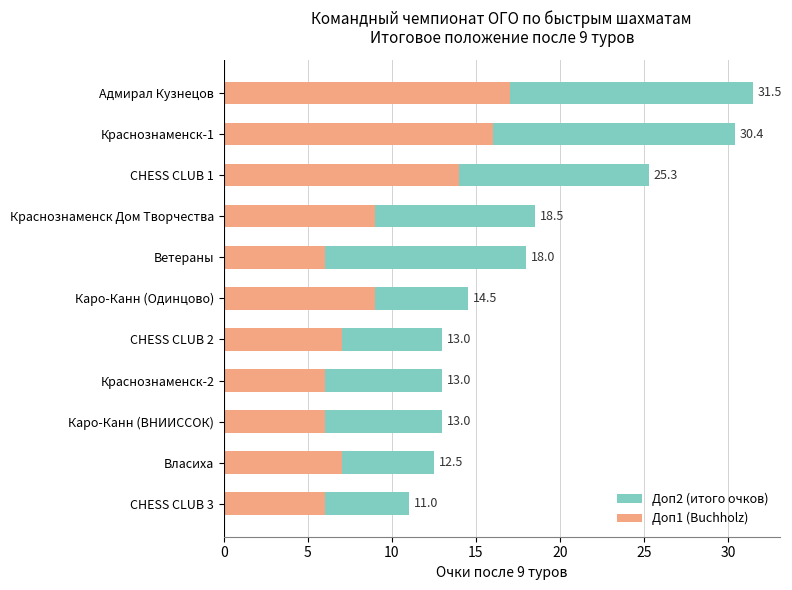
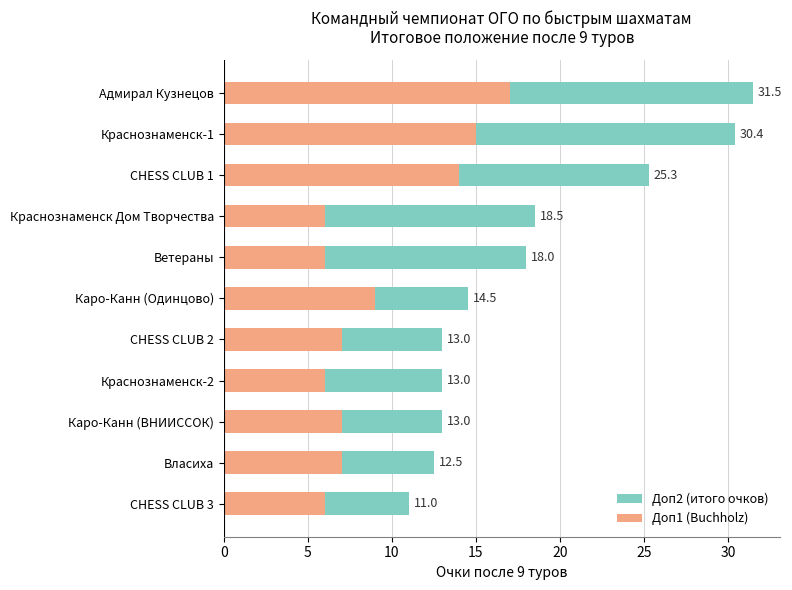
  {
    "Доп2 (итого очков)": {
      "Адмирал Кузнецов": 31.5,
      "Краснознаменск-1": 30.4,
      "CHESS CLUB 1": 25.3,
      "Краснознаменск Дом Творчества": 18.5,
      "Ветераны": 18.0,
      "Каро-Канн (Одинцово)": 14.5,
      "CHESS CLUB 2": 13.0,
      "Краснознаменск-2": 13.0,
      "Каро-Канн (ВНИИССОК)": 13.0,
      "Власиха": 12.5,
      "CHESS CLUB 3": 11.0
    },
    "Доп1 (Buchholz)": {
-     "Краснознаменск-1": 16,
-     "Краснознаменск Дом Творчества": 9,
-     "Каро-Канн (ВНИИССОК)": 6
+     "Краснознаменск-1": 15,
+     "Краснознаменск Дом Творчества": 6,
+     "Каро-Канн (ВНИИССОК)": 7
    }
  }
